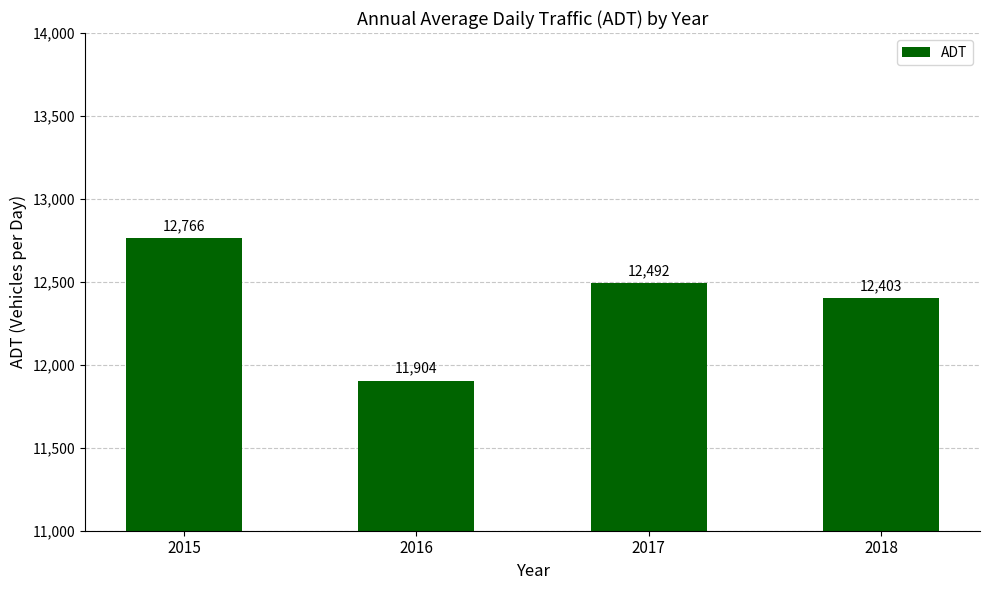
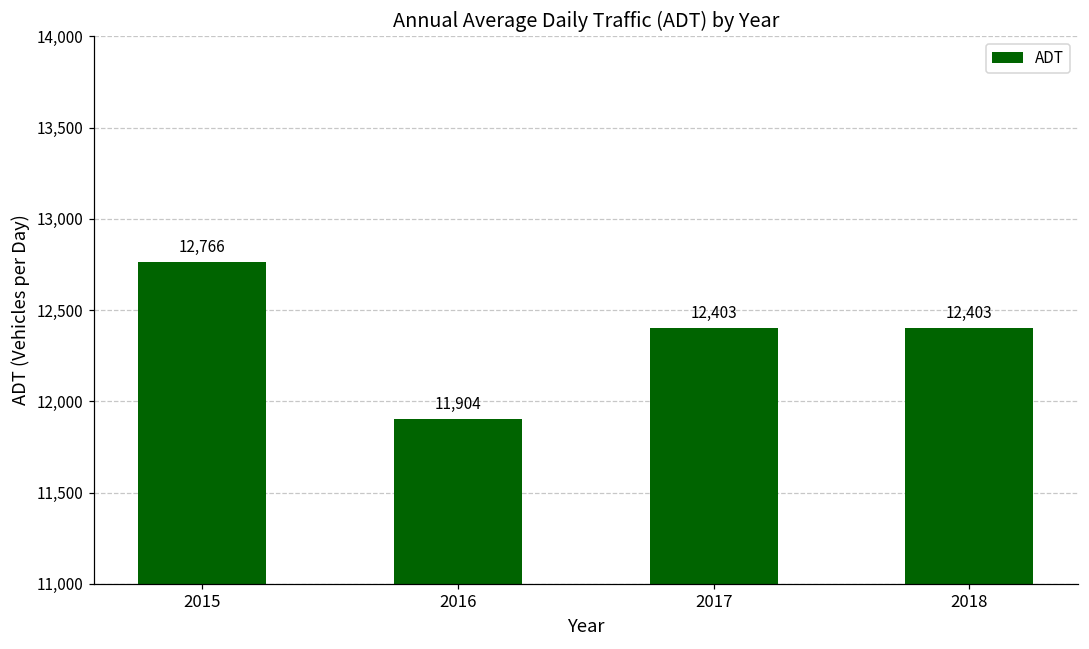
  {
    "2015": "12,766",
    "2016": "11,904",
-   "2017": "12,492",
+   "2017": "12,403",
    "2018": "12,403"
  }
